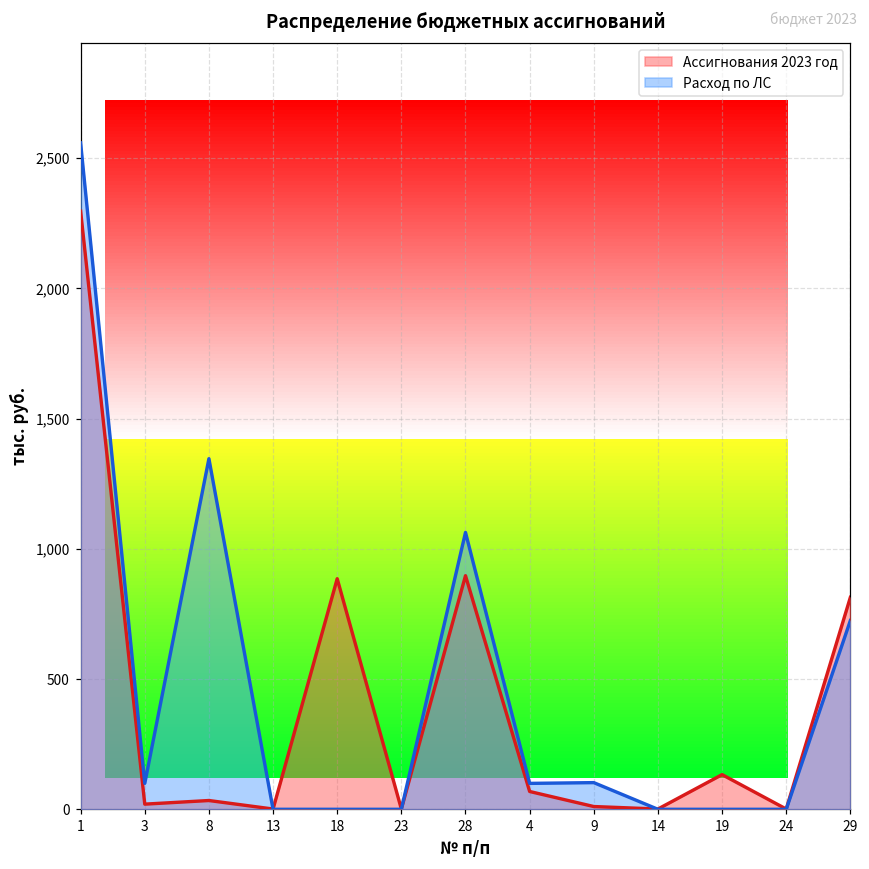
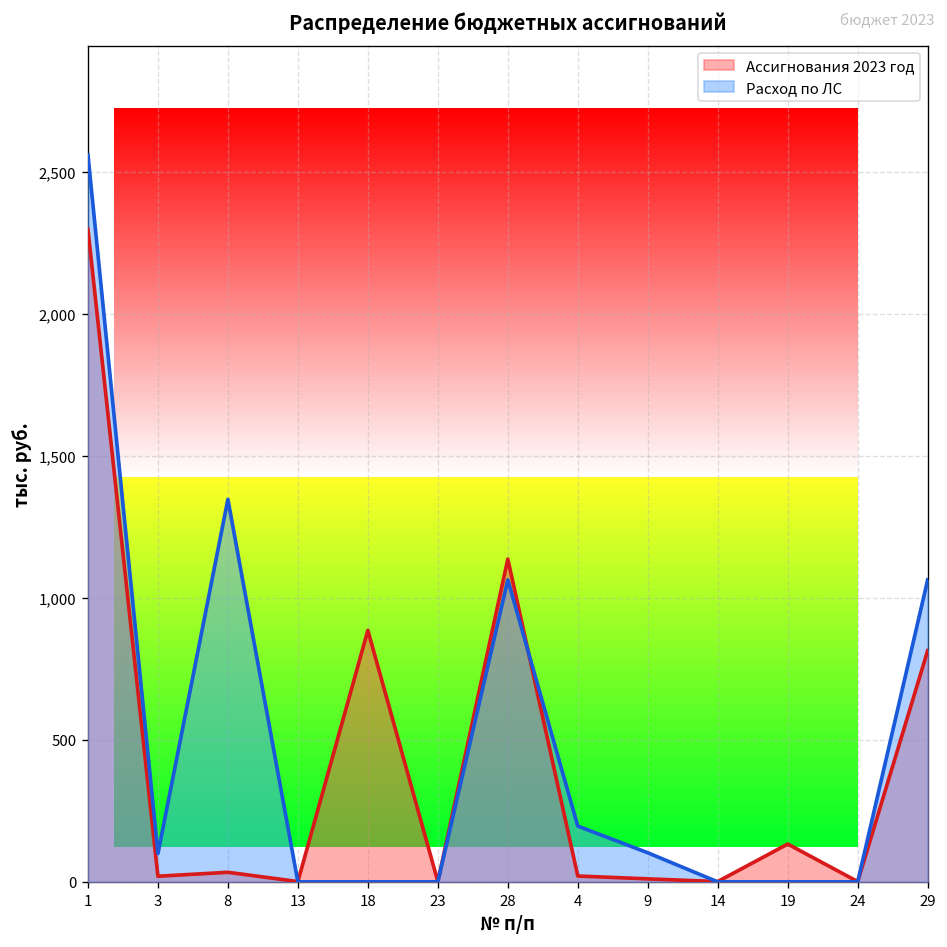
  {
    "Ассигнования 2023 год": {
      "1": "2,300",
      "3": "20",
      "8": "30",
      "18": "890",
-     "28": "900",
-     "4": "70",
+     "28": "1,140",
+     "4": "20",
      "9": "10",
      "19": "130",
      "29": "810"
    },
    "Расход по ЛС": {
      "1": "2,560",
      "3": "100",
      "8": "1,350",
      "18": "0",
      "28": "1,060",
-     "4": "100",
+     "4": "200",
      "9": "100",
      "19": "0",
-     "29": "720"
+     "29": "1,060"
    }
  }
